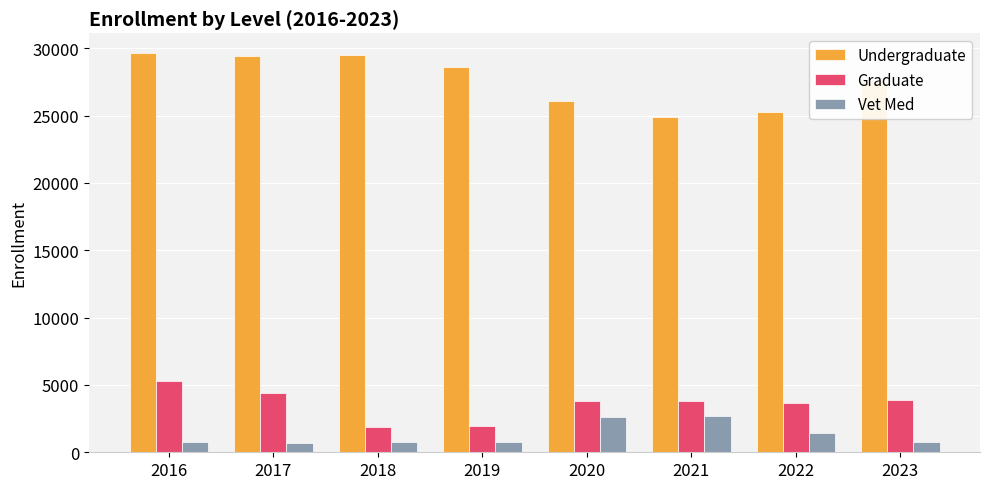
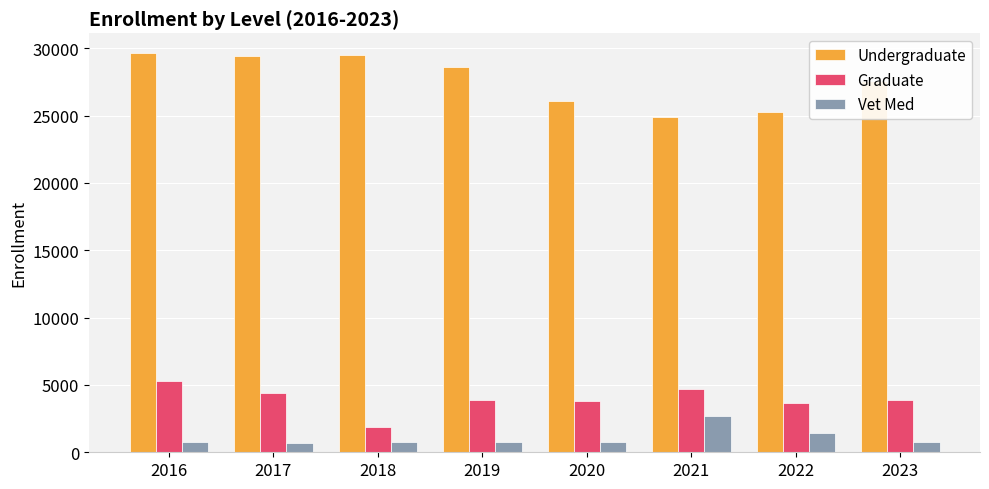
  {
    "Undergraduate": {
      "2016": 29600,
      "2017": 29400,
      "2018": 29500,
      "2019": 28600,
      "2020": 26100,
      "2021": 24900,
      "2022": 25300
    },
    "Graduate": {
      "2016": 5300,
      "2017": 4400,
      "2018": 1900,
-     "2019": 1900,
+     "2019": 3900,
      "2020": 3800,
-     "2021": 3800,
+     "2021": 4700,
      "2022": 3600,
      "2023": 3900
    },
    "Vet Med": {
      "2016": 700,
      "2017": 700,
      "2018": 700,
      "2019": 700,
-     "2020": 2600,
+     "2020": 800,
      "2021": 2700,
      "2022": 1400,
      "2023": 800
    }
  }
